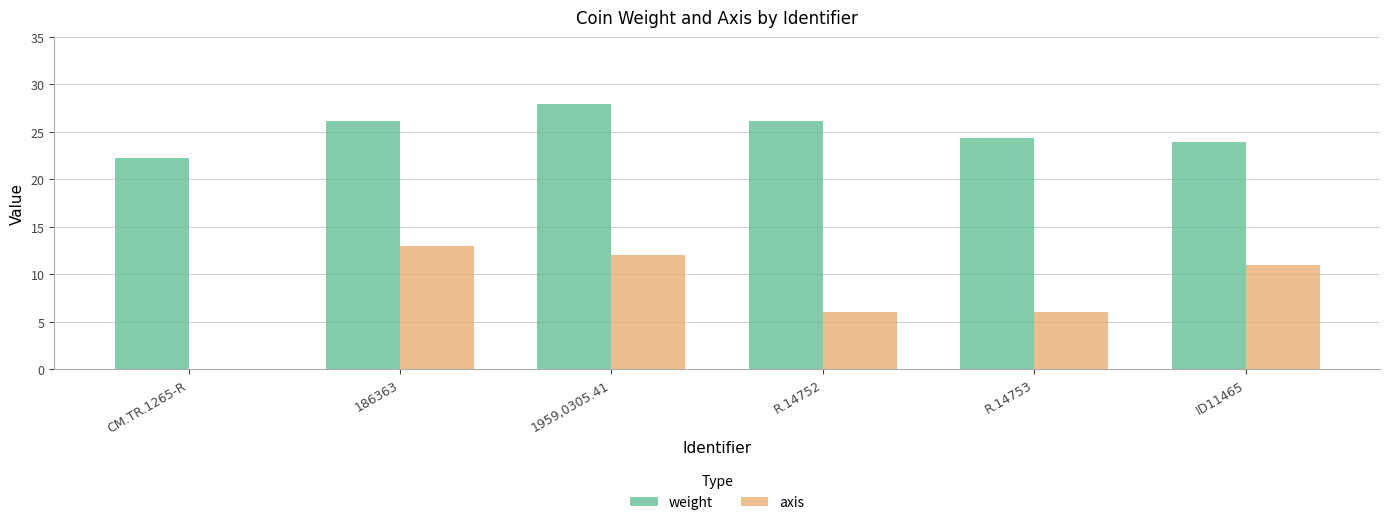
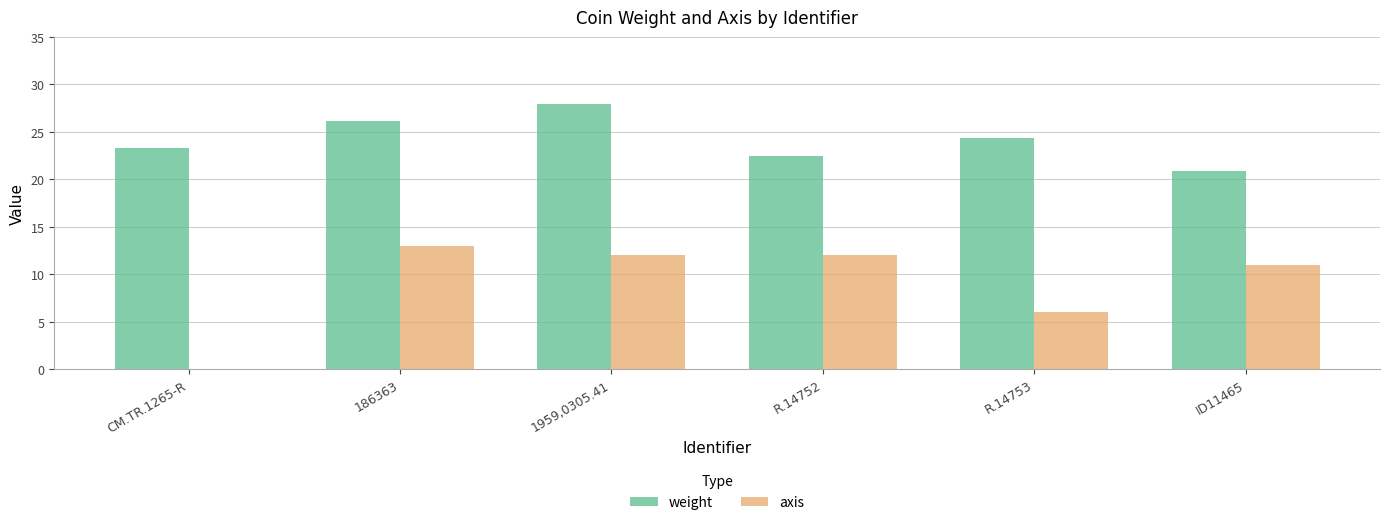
  {
    "weight": {
-     "CM.TR.1265-R": 22,
+     "CM.TR.1265-R": 23,
      "186363": 26,
      "1959,0305.41": 28,
-     "R.14752": 26,
+     "R.14752": 22,
      "R.14753": 24,
-     "ID11465": 24
+     "ID11465": 21
    },
    "axis": {
      "CM.TR.1265-R": 0,
      "186363": 13,
      "1959,0305.41": 12,
-     "R.14752": 6,
+     "R.14752": 12,
      "R.14753": 6,
      "ID11465": 11
    }
  }
